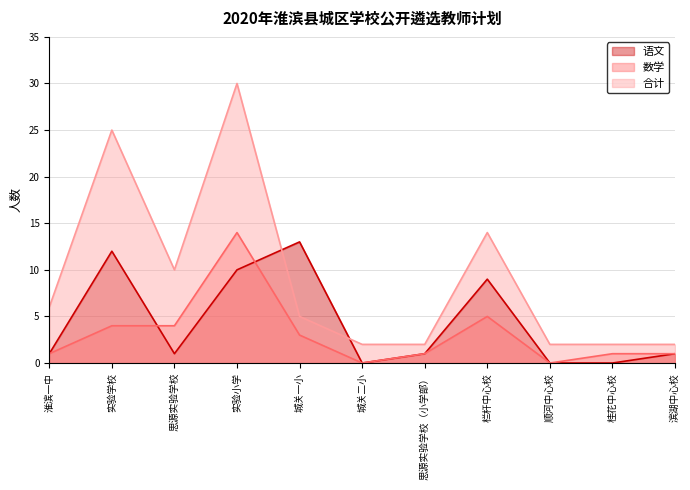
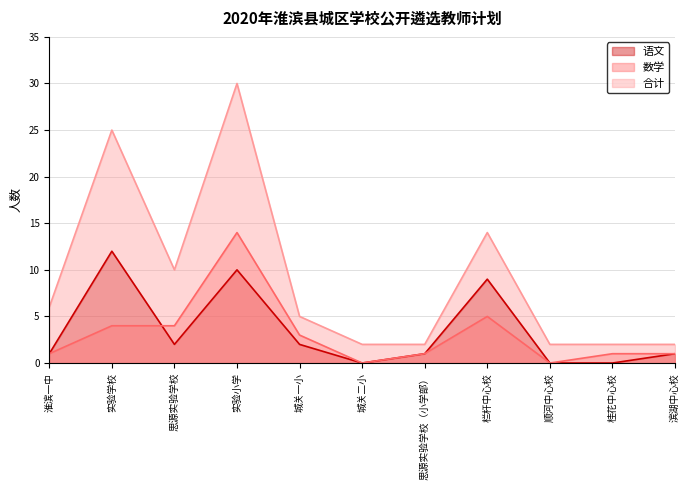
  {
    "语文": {
      "实验学校": 12,
-     "思源实验学校": 1,
+     "思源实验学校": 2,
      "实验小学": 10,
-     "城关一小": 13,
+     "城关一小": 2,
      "栏杆中心校": 9,
      "桂花中心校": 0
    }
  }
